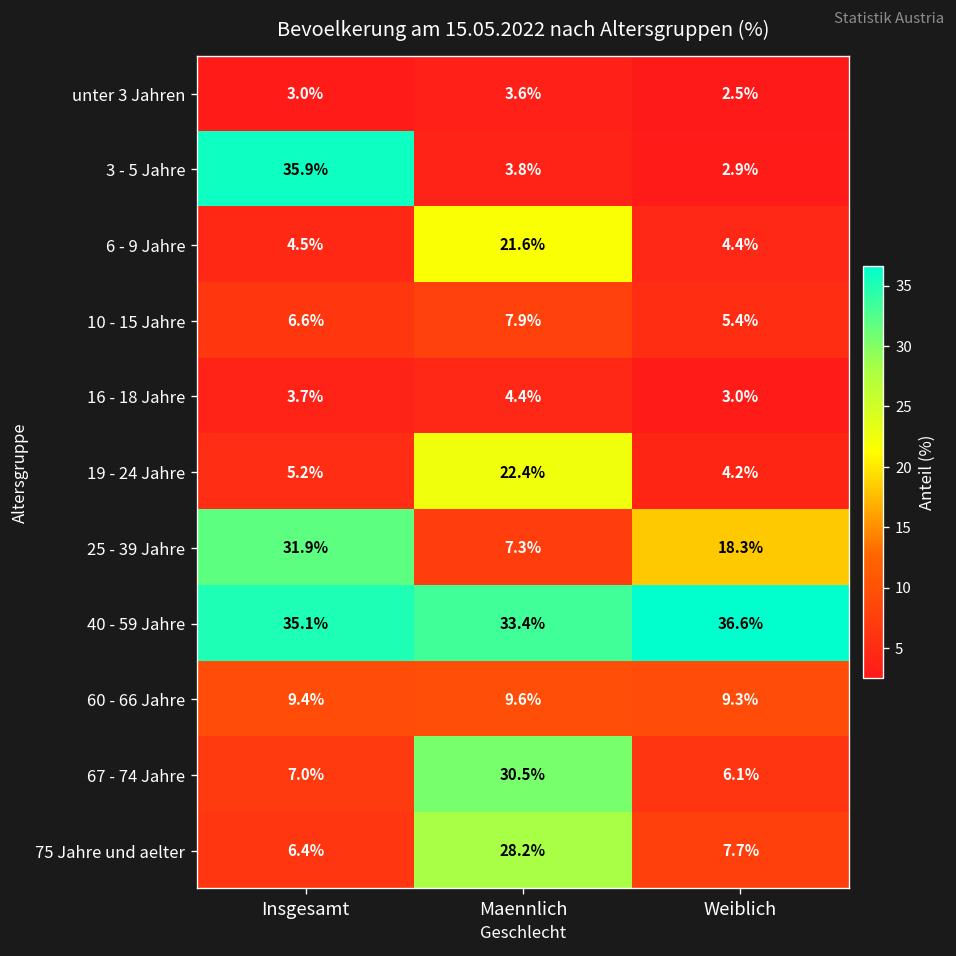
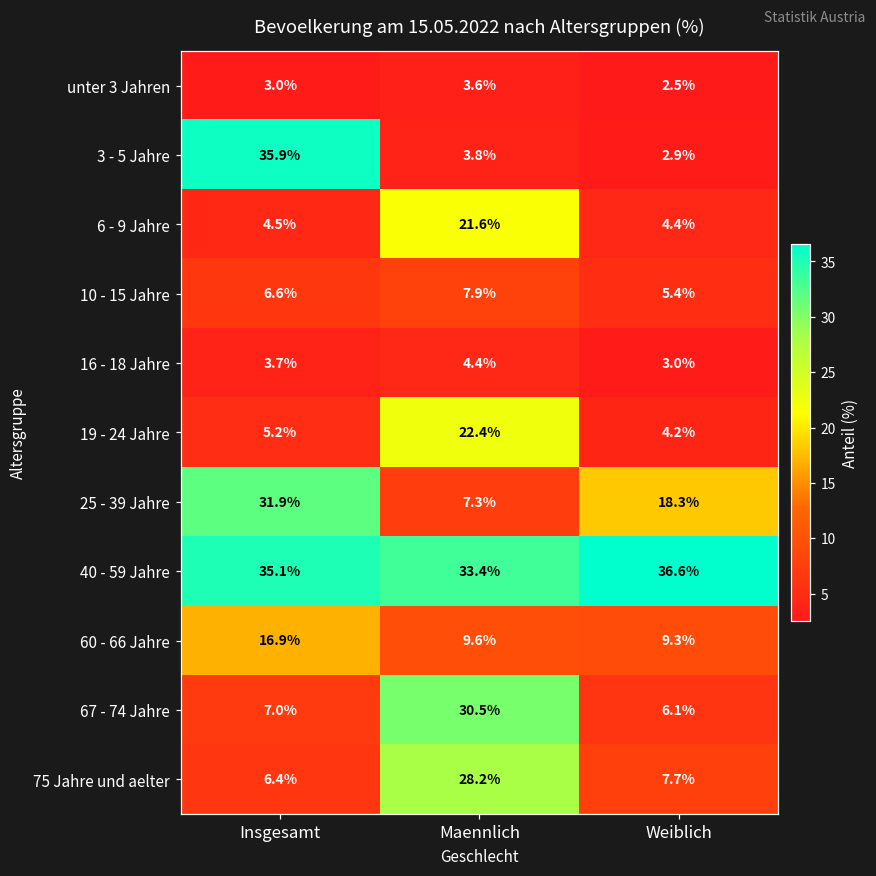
  {
    "unter 3 Jahren": {
      "Insgesamt": "3.0%",
      "Maennlich": "3.6%",
      "Weiblich": "2.5%"
    },
    "3 - 5 Jahre": {
      "Insgesamt": "35.9%",
      "Maennlich": "3.8%",
      "Weiblich": "2.9%"
    },
    "6 - 9 Jahre": {
      "Insgesamt": "4.5%",
      "Maennlich": "21.6%",
      "Weiblich": "4.4%"
    },
    "10 - 15 Jahre": {
      "Insgesamt": "6.6%",
      "Maennlich": "7.9%",
      "Weiblich": "5.4%"
    },
    "16 - 18 Jahre": {
      "Insgesamt": "3.7%",
      "Maennlich": "4.4%",
      "Weiblich": "3.0%"
    },
    "19 - 24 Jahre": {
      "Insgesamt": "5.2%",
      "Maennlich": "22.4%",
      "Weiblich": "4.2%"
    },
    "25 - 39 Jahre": {
      "Insgesamt": "31.9%",
      "Maennlich": "7.3%",
      "Weiblich": "18.3%"
    },
    "40 - 59 Jahre": {
      "Insgesamt": "35.1%",
      "Maennlich": "33.4%",
      "Weiblich": "36.6%"
    },
    "60 - 66 Jahre": {
-     "Insgesamt": "9.4%",
+     "Insgesamt": "16.9%",
      "Maennlich": "9.6%",
      "Weiblich": "9.3%"
    },
    "67 - 74 Jahre": {
      "Insgesamt": "7.0%",
      "Maennlich": "30.5%",
      "Weiblich": "6.1%"
    },
    "75 Jahre und aelter": {
      "Insgesamt": "6.4%",
      "Maennlich": "28.2%",
      "Weiblich": "7.7%"
    }
  }
